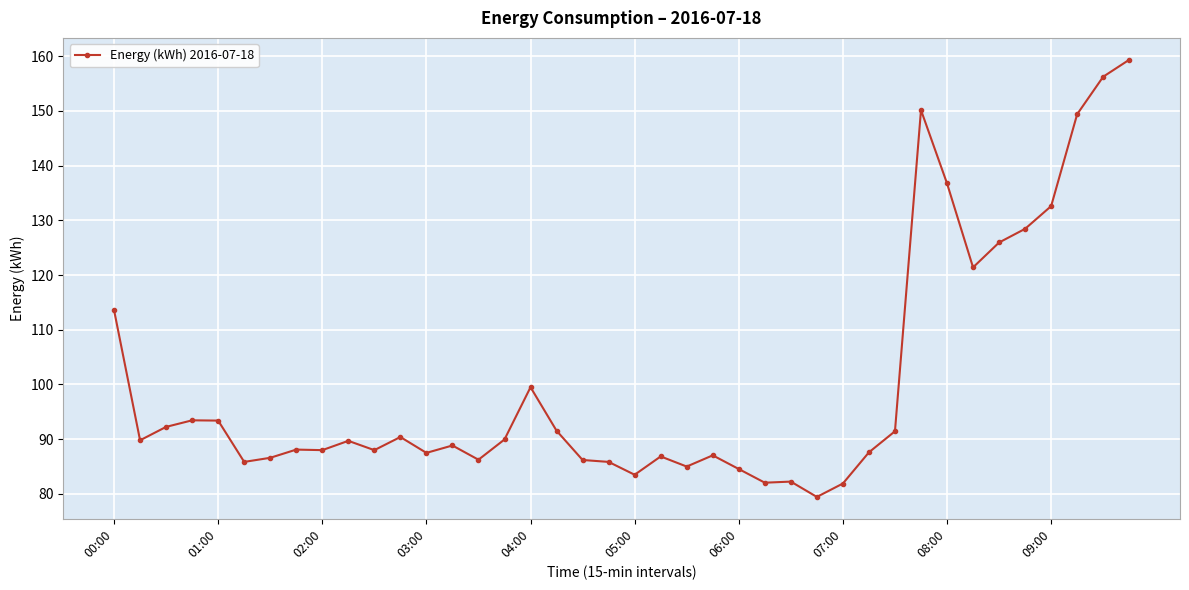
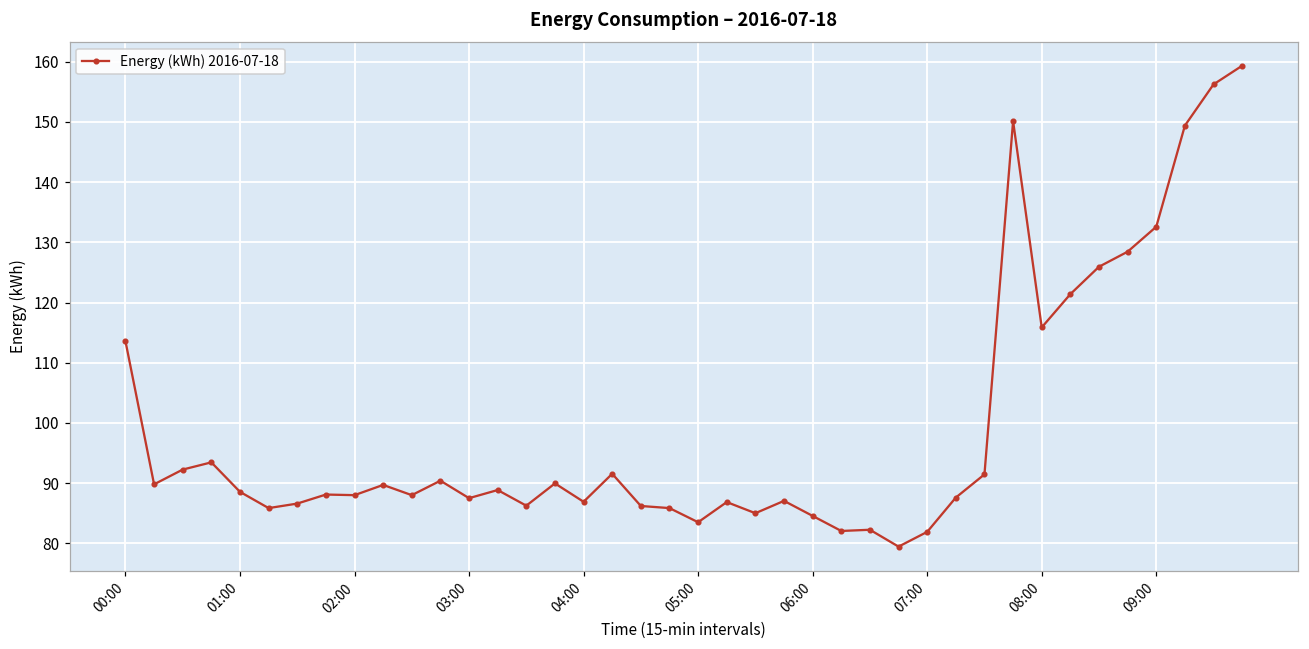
  {
    "00:00": 114,
-   "01:00": 93,
+   "01:00": 89,
    "02:00": 88,
    "03:00": 88,
-   "04:00": 100,
+   "04:00": 87,
    "05:00": 84,
    "06:00": 85,
    "07:00": 82,
-   "08:00": 137,
+   "08:00": 116,
    "09:00": 133
  }
